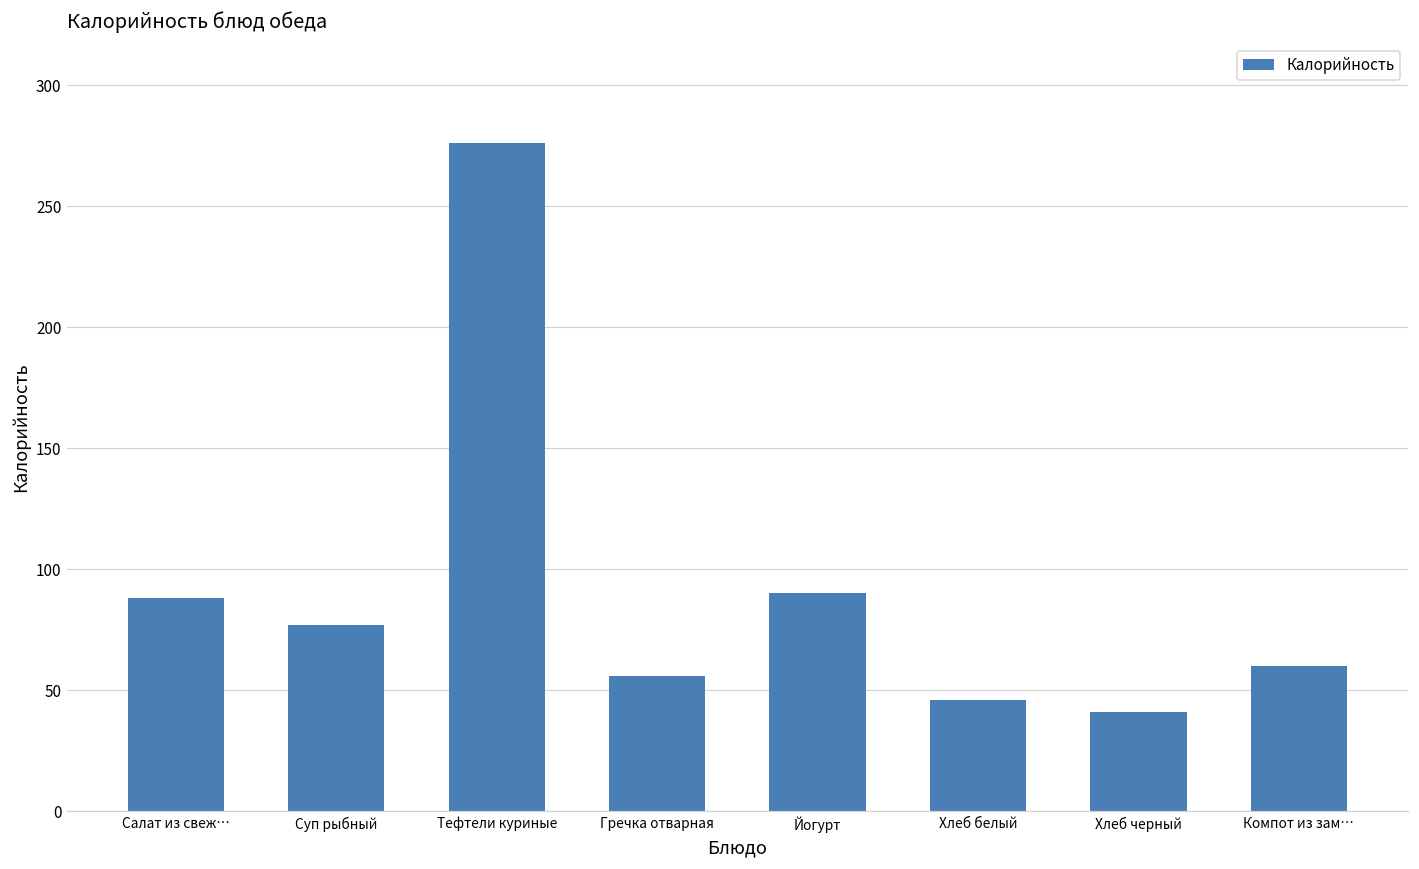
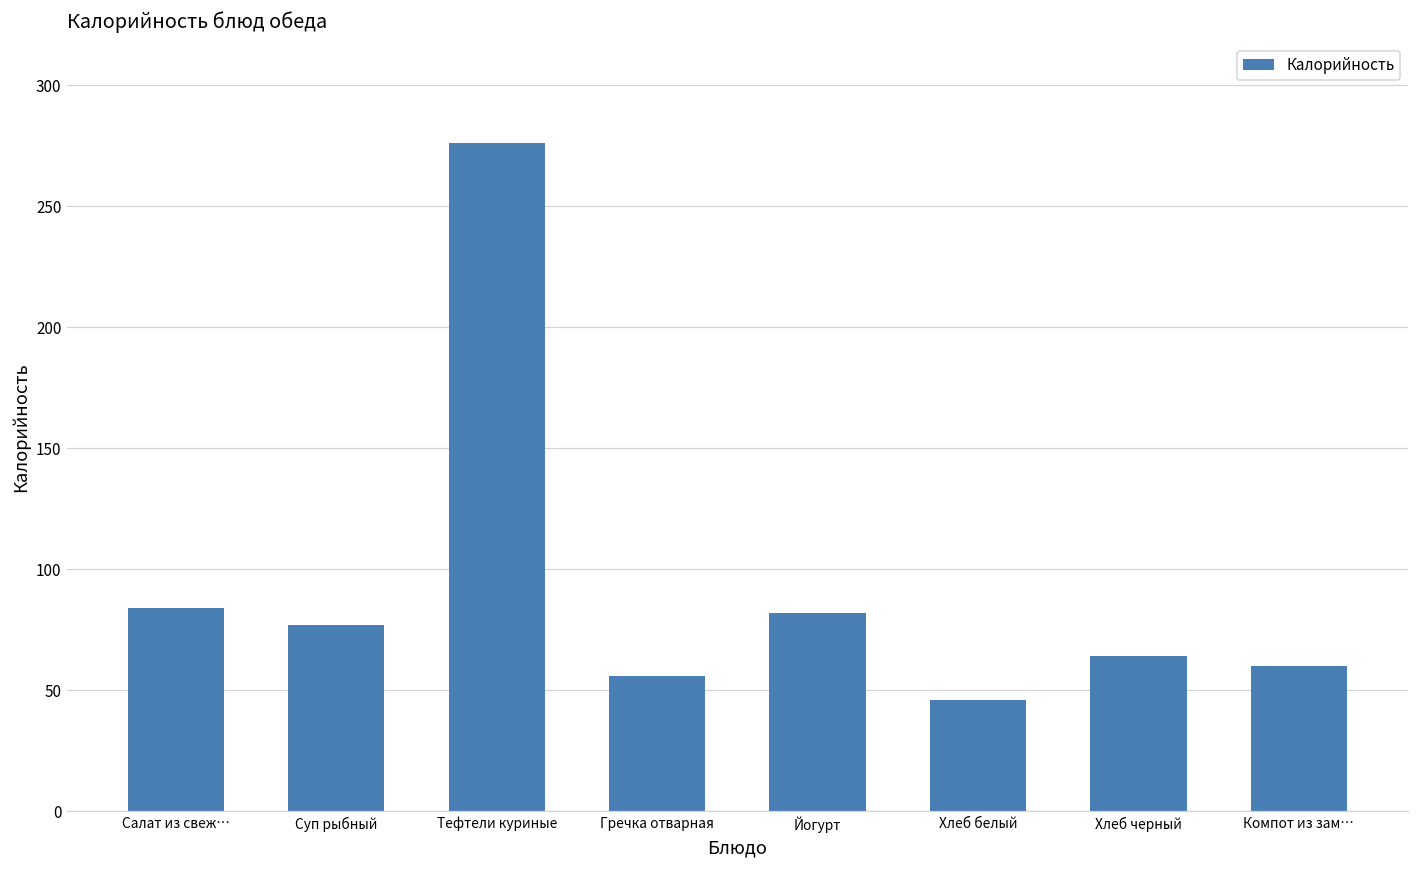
  {
-   "Салат из свеж…": 88,
+   "Салат из свеж…": 84,
    "Суп рыбный": 77,
    "Тефтели куриные": 276,
    "Гречка отварная": 56,
-   "Йогурт": 90,
+   "Йогурт": 82,
    "Хлеб белый": 46,
-   "Хлеб черный": 41,
+   "Хлеб черный": 64,
    "Компот из зам…": 60
  }
